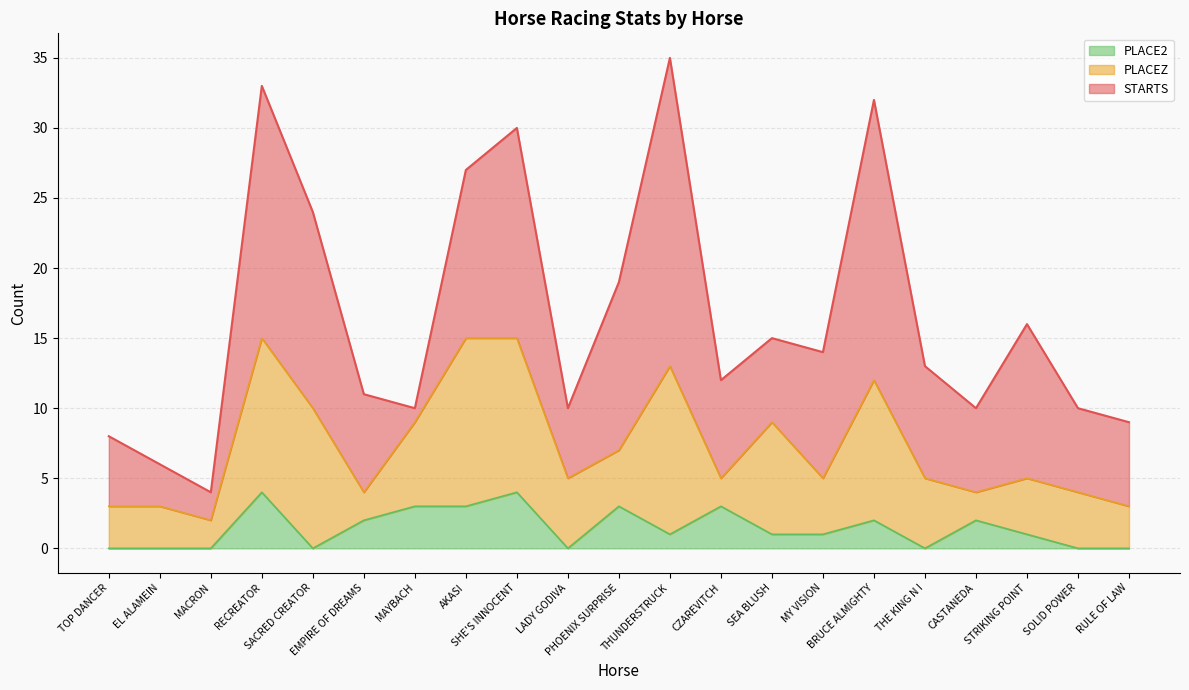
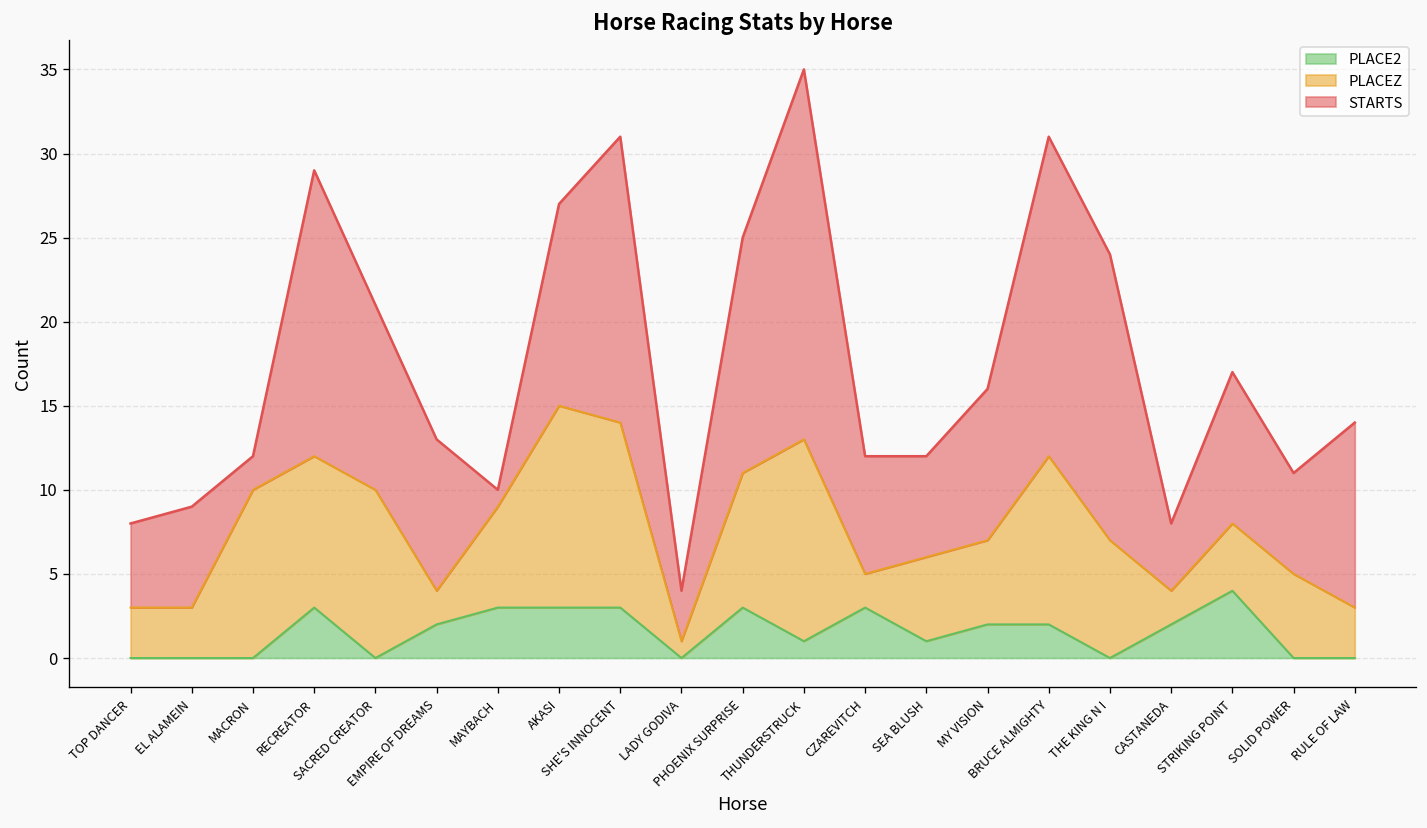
  {
    "PLACE2": {
      "TOP DANCER": 0,
      "EL ALAMEIN": 0,
      "MACRON": 0,
-     "RECREATOR": 4,
+     "RECREATOR": 3,
      "SACRED CREATOR": 0,
      "EMPIRE OF DREAMS": 2,
      "MAYBACH": 3,
      "AKASI": 3,
-     "SHE'S INNOCENT": 4,
+     "SHE'S INNOCENT": 3,
      "LADY GODIVA": 0,
      "PHOENIX SURPRISE": 3,
      "THUNDERSTRUCK": 1,
      "CZAREVITCH": 3,
      "SEA BLUSH": 1,
-     "MY VISION": 1,
+     "MY VISION": 2,
      "BRUCE ALMIGHTY": 2,
      "THE KING N I": 0,
      "CASTANEDA": 2,
-     "STRIKING POINT": 1,
+     "STRIKING POINT": 4,
      "SOLID POWER": 0,
      "RULE OF LAW": 0
    },
    "PLACEZ": {
      "TOP DANCER": 3,
      "EL ALAMEIN": 3,
-     "MACRON": 2,
-     "RECREATOR": 11,
+     "MACRON": 10,
+     "RECREATOR": 9,
      "SACRED CREATOR": 10,
      "EMPIRE OF DREAMS": 2,
      "MAYBACH": 6,
      "AKASI": 12,
      "SHE'S INNOCENT": 11,
-     "LADY GODIVA": 5,
-     "PHOENIX SURPRISE": 4,
+     "LADY GODIVA": 1,
+     "PHOENIX SURPRISE": 8,
      "THUNDERSTRUCK": 12,
      "CZAREVITCH": 2,
-     "SEA BLUSH": 8,
-     "MY VISION": 4,
+     "SEA BLUSH": 5,
+     "MY VISION": 5,
      "BRUCE ALMIGHTY": 10,
-     "THE KING N I": 5,
+     "THE KING N I": 7,
      "CASTANEDA": 2,
      "STRIKING POINT": 4,
-     "SOLID POWER": 4,
+     "SOLID POWER": 5,
      "RULE OF LAW": 3
    },
    "STARTS": {
      "TOP DANCER": 5,
-     "EL ALAMEIN": 3,
+     "EL ALAMEIN": 6,
      "MACRON": 2,
-     "RECREATOR": 18,
-     "SACRED CREATOR": 14,
-     "EMPIRE OF DREAMS": 7,
+     "RECREATOR": 17,
+     "SACRED CREATOR": 11,
+     "EMPIRE OF DREAMS": 9,
      "MAYBACH": 1,
      "AKASI": 12,
-     "SHE'S INNOCENT": 15,
-     "LADY GODIVA": 5,
-     "PHOENIX SURPRISE": 12,
+     "SHE'S INNOCENT": 17,
+     "LADY GODIVA": 3,
+     "PHOENIX SURPRISE": 14,
      "THUNDERSTRUCK": 22,
      "CZAREVITCH": 7,
      "SEA BLUSH": 6,
      "MY VISION": 9,
-     "BRUCE ALMIGHTY": 20,
-     "THE KING N I": 8,
-     "CASTANEDA": 6,
-     "STRIKING POINT": 11,
+     "BRUCE ALMIGHTY": 19,
+     "THE KING N I": 17,
+     "CASTANEDA": 4,
+     "STRIKING POINT": 9,
      "SOLID POWER": 6,
-     "RULE OF LAW": 6
+     "RULE OF LAW": 11
    }
  }
